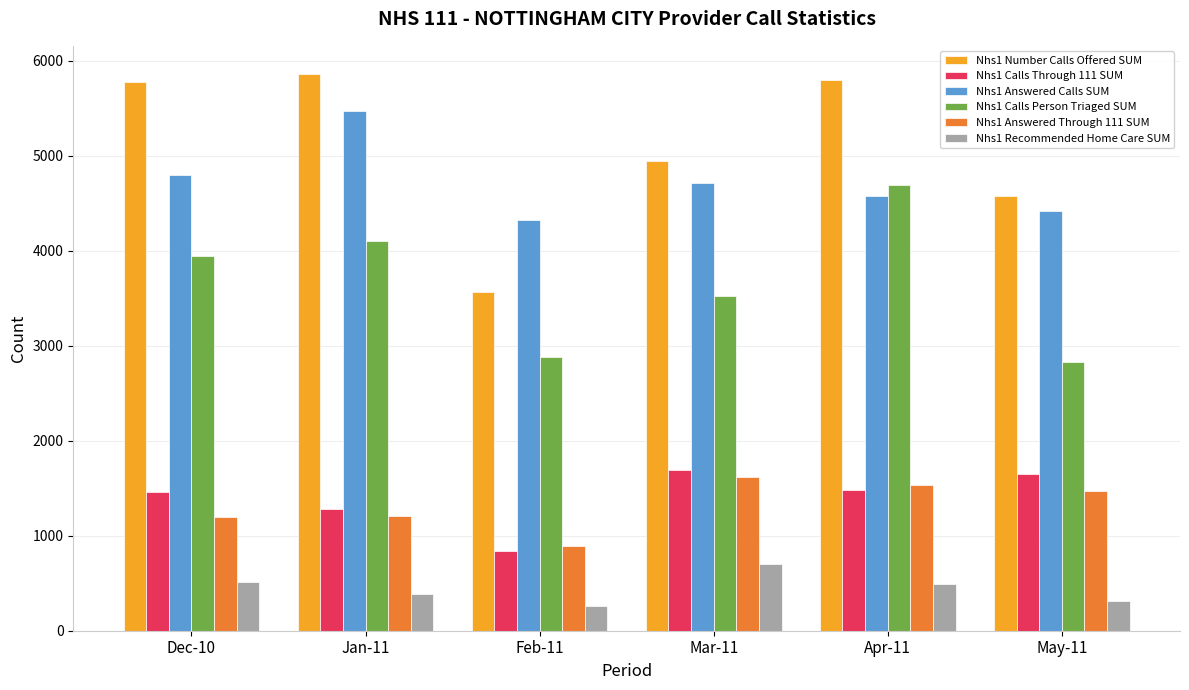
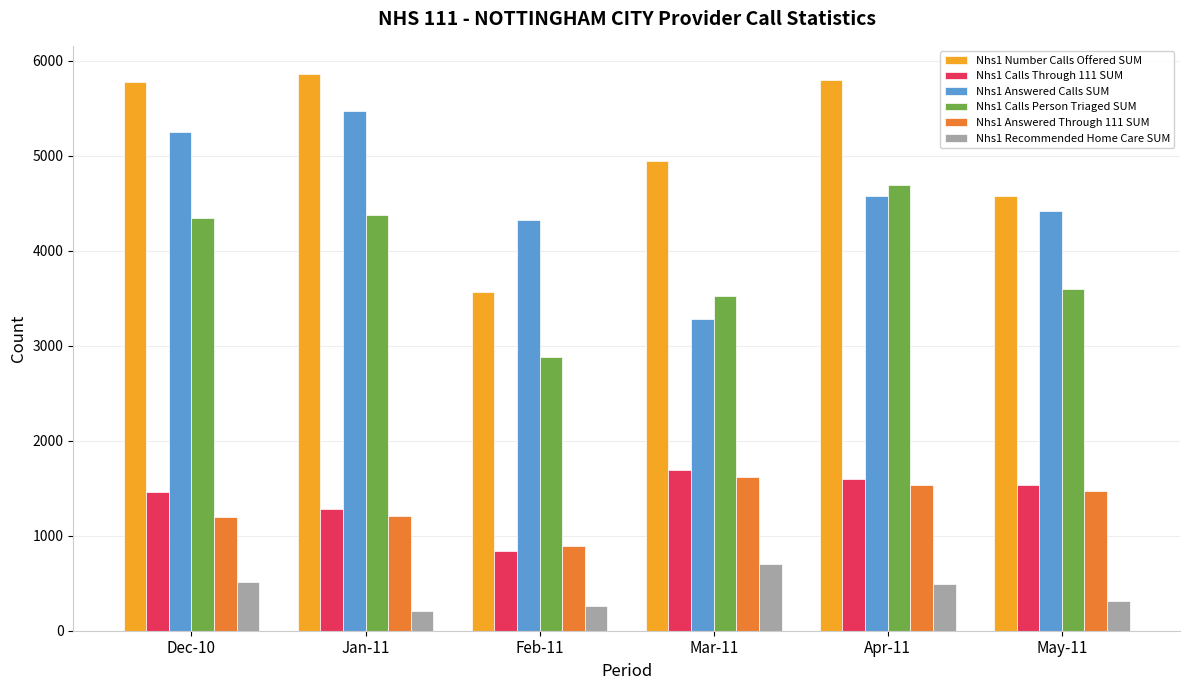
  {
    "Nhs1 Calls Through 111 SUM": {
      "Dec-10": 1500,
      "Jan-11": 1300,
      "Feb-11": 800,
      "Mar-11": 1700,
-     "Apr-11": 1500,
-     "May-11": 1700
+     "Apr-11": 1600,
+     "May-11": 1500
    },
    "Nhs1 Answered Calls SUM": {
-     "Dec-10": 4800,
+     "Dec-10": 5300,
      "Jan-11": 5500,
      "Feb-11": 4300,
-     "Mar-11": 4700,
+     "Mar-11": 3300,
      "Apr-11": 4600,
      "May-11": 4400
    },
    "Nhs1 Calls Person Triaged SUM": {
-     "Dec-10": 3900,
-     "Jan-11": 4100,
+     "Dec-10": 4300,
+     "Jan-11": 4400,
      "Feb-11": 2900,
      "Mar-11": 3500,
      "Apr-11": 4700,
-     "May-11": 2800
+     "May-11": 3600
    },
    "Nhs1 Recommended Home Care SUM": {
      "Dec-10": 500,
-     "Jan-11": 400,
+     "Jan-11": 200,
      "Feb-11": 300,
      "Mar-11": 700,
      "Apr-11": 500,
      "May-11": 300
    }
  }
